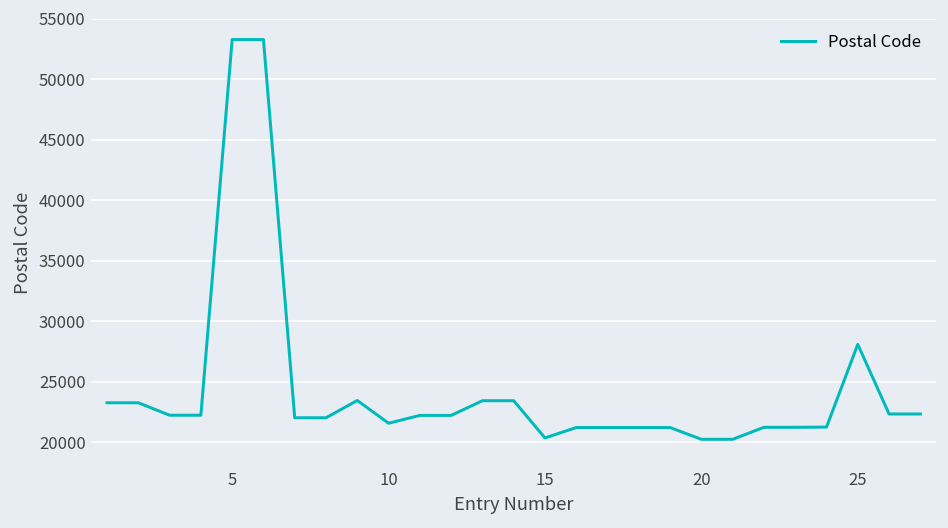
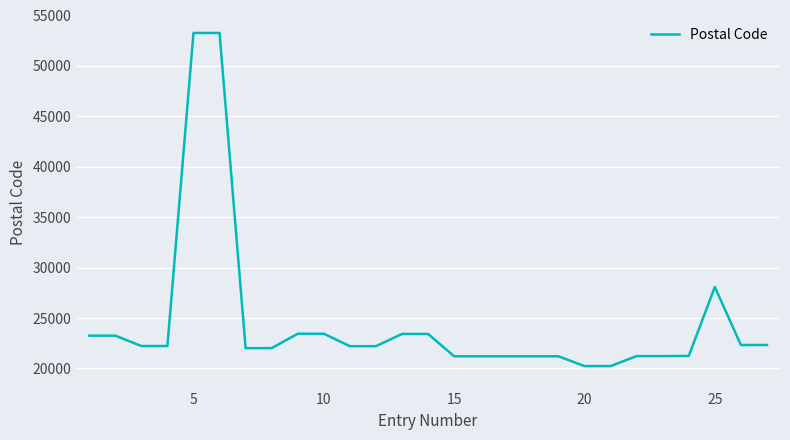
  {
    "5": 53300,
-   "10": 21600,
-   "15": 20300,
+   "10": 23400,
+   "15": 21200,
    "20": 20200,
    "25": 28100
  }
